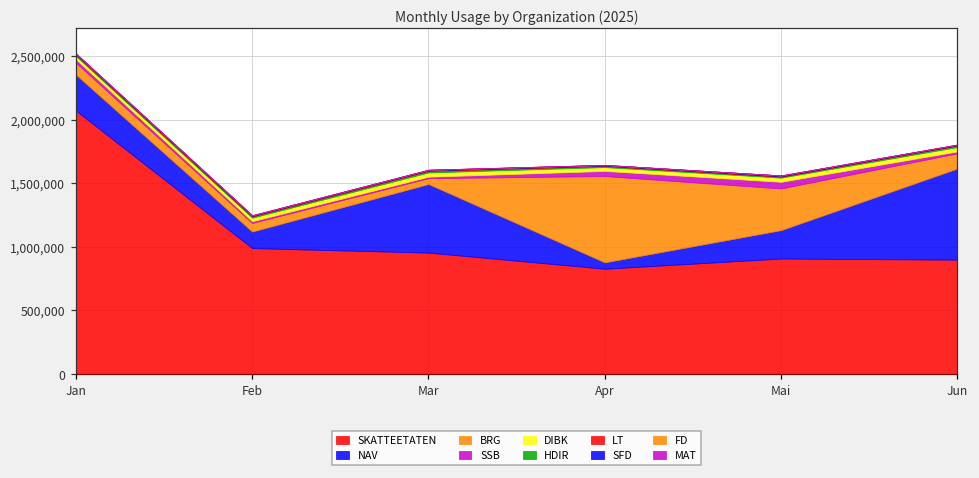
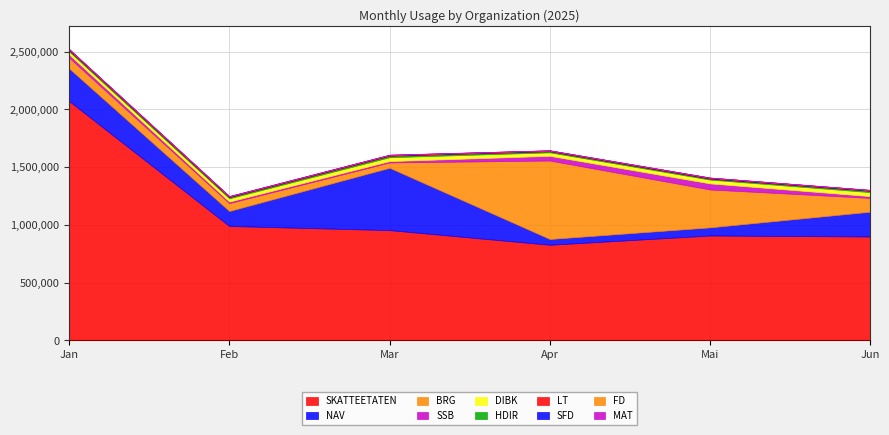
  {
    "NAV": {
      "Jan": "280,000",
      "Feb": "130,000",
      "Mar": "540,000",
      "Apr": "50,000",
-     "Mai": "220,000",
-     "Jun": "720,000"
+     "Mai": "70,000",
+     "Jun": "210,000"
    }
  }
